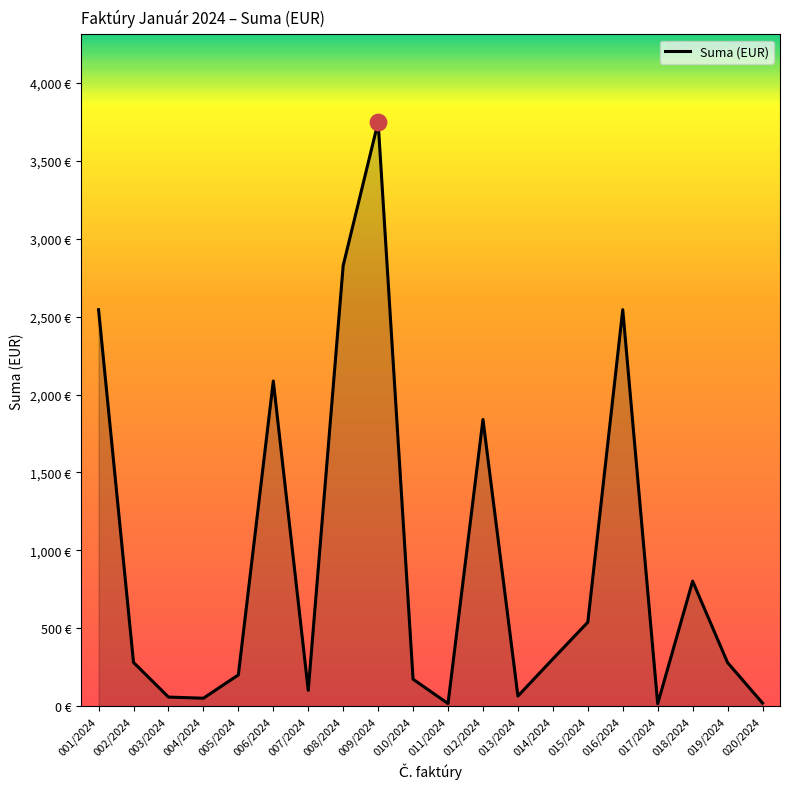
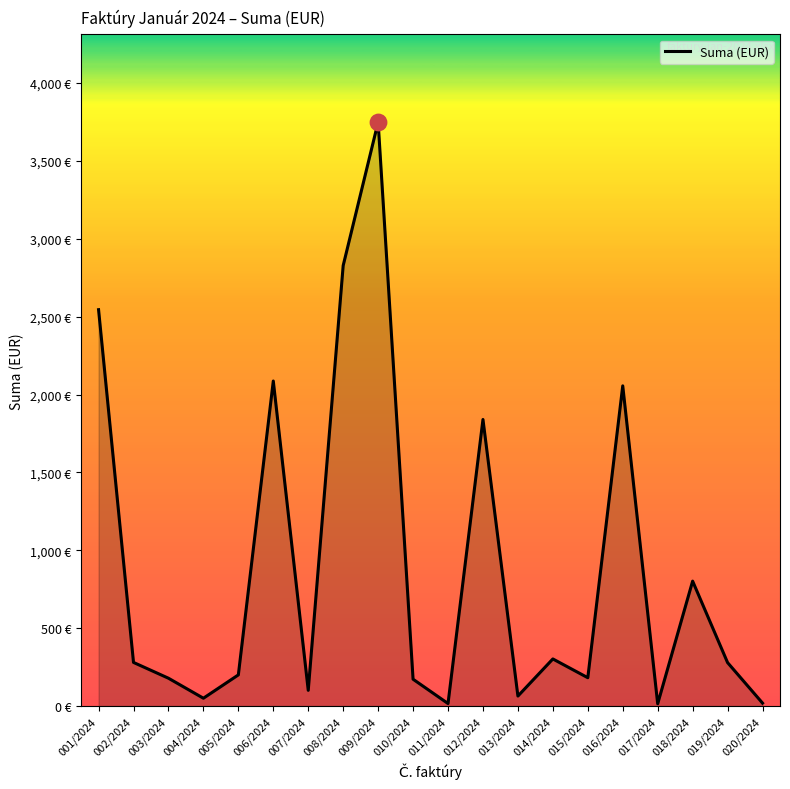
  {
    "Suma (EUR)": {
      "001/2024": "2,550 €",
      "002/2024": "280 €",
-     "003/2024": "60 €",
+     "003/2024": "180 €",
      "004/2024": "50 €",
      "005/2024": "200 €",
      "006/2024": "2,090 €",
      "007/2024": "100 €",
      "008/2024": "2,830 €",
      "010/2024": "170 €",
      "011/2024": "20 €",
      "012/2024": "1,840 €",
      "013/2024": "60 €",
      "014/2024": "300 €",
-     "015/2024": "540 €",
-     "016/2024": "2,550 €",
+     "015/2024": "180 €",
+     "016/2024": "2,060 €",
      "017/2024": "10 €",
      "018/2024": "800 €",
      "019/2024": "280 €",
      "020/2024": "20 €"
    }
  }
